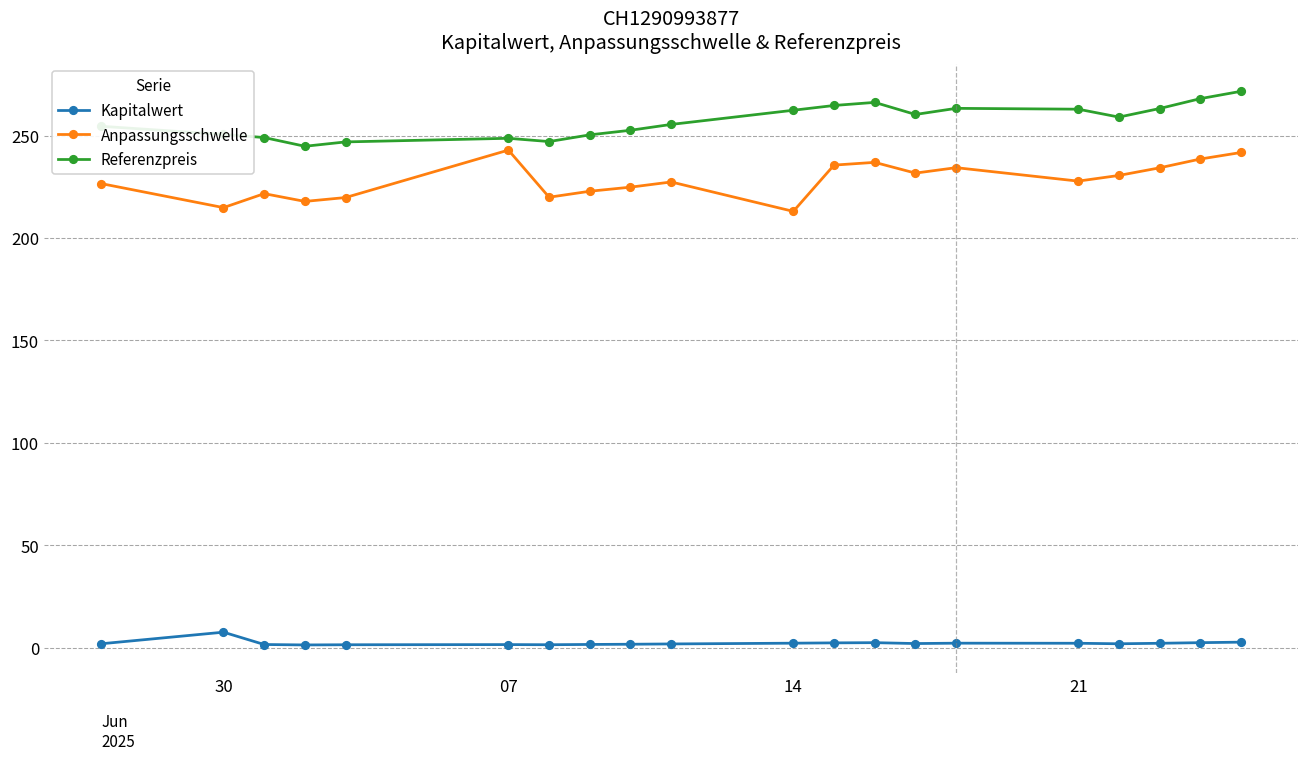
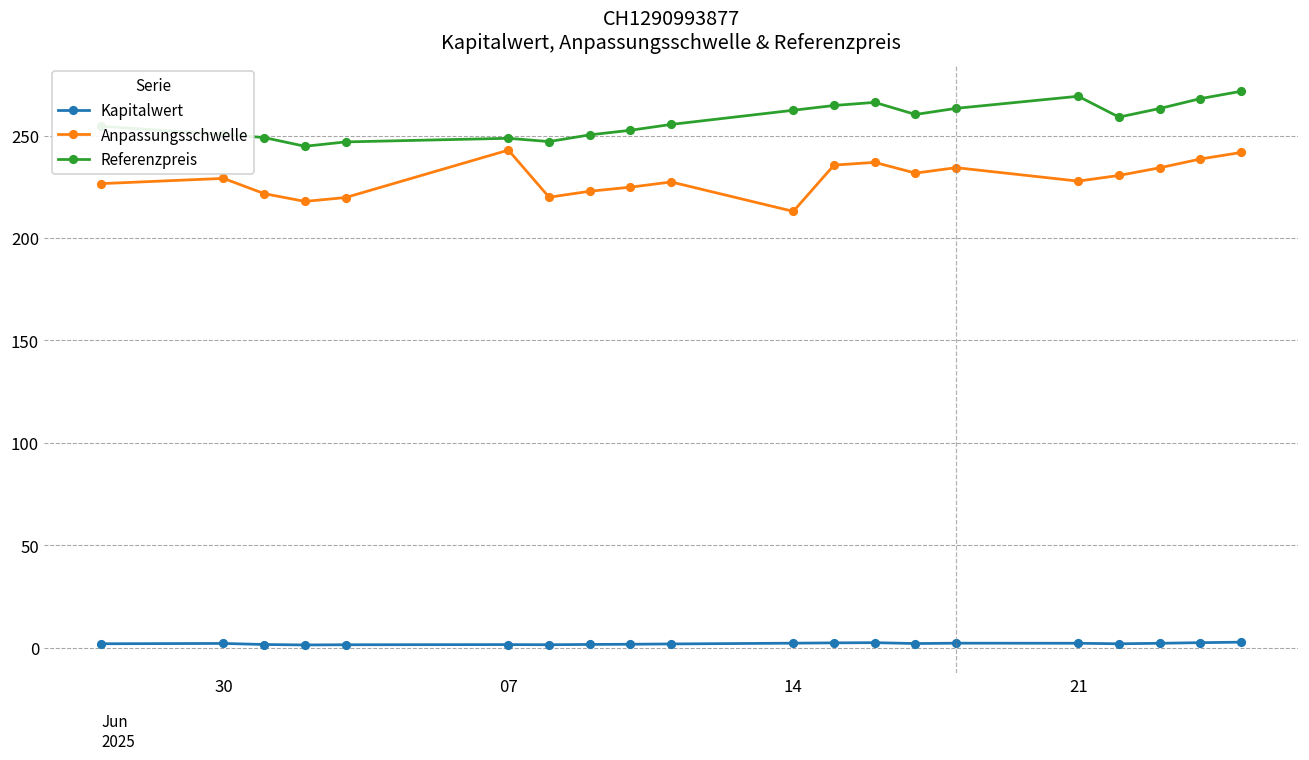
  {
    "Kapitalwert": {
-     "30": 8,
+     "30": 2,
      "07": 1,
      "14": 2,
      "21": 2
    },
    "Anpassungsschwelle": {
-     "30": 215,
+     "30": 229,
      "07": 243,
      "14": 213,
      "21": 228
    },
    "Referenzpreis": {
      "07": 249,
      "14": 262,
-     "21": 263
+     "21": 269
    }
  }
